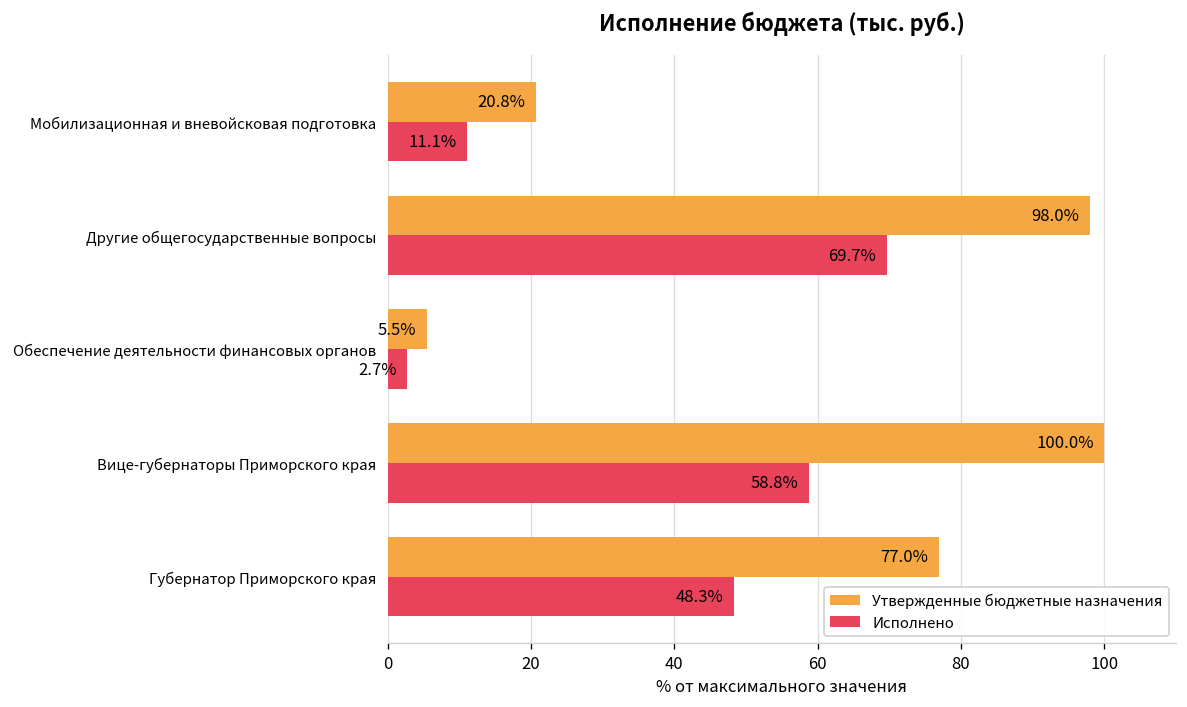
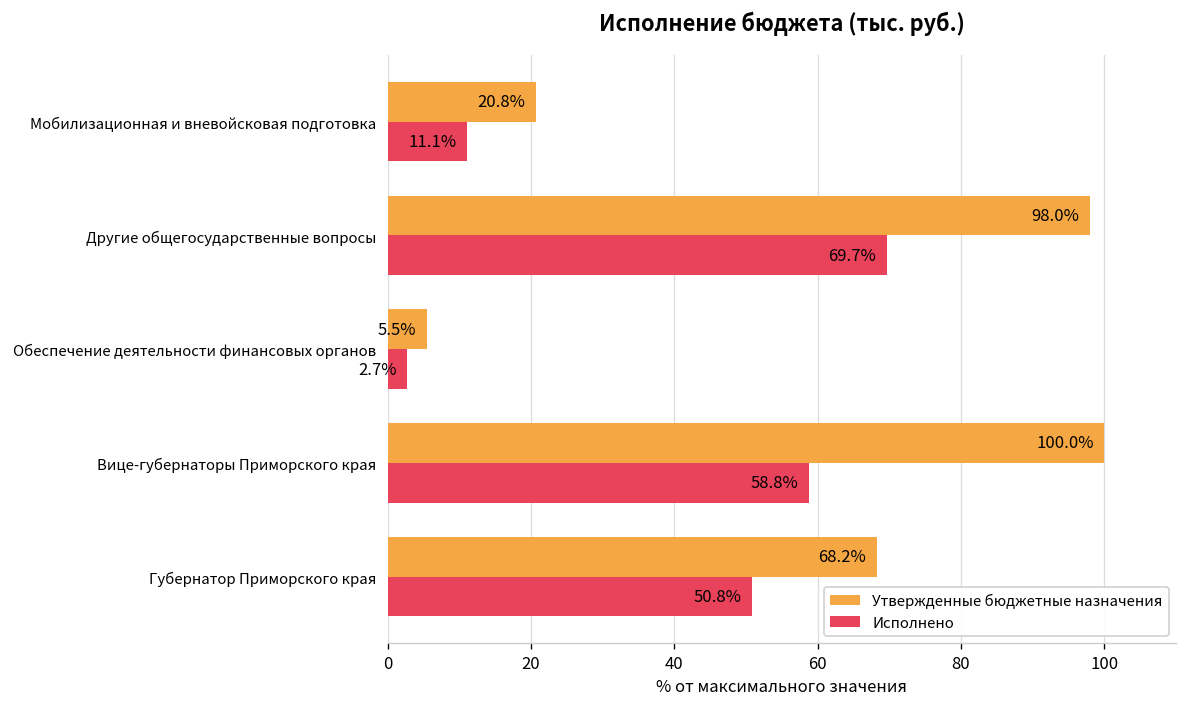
  {
    "Утвержденные бюджетные назначения": {
      "Мобилизационная и вневойсковая подготовка": "20.8%",
      "Другие общегосударственные вопросы": "98.0%",
      "Обеспечение деятельности финансовых органов": "5.5%",
      "Вице-губернаторы Приморского края": "100.0%",
-     "Губернатор Приморского края": "77.0%"
+     "Губернатор Приморского края": "68.2%"
    },
    "Исполнено": {
      "Мобилизационная и вневойсковая подготовка": "11.1%",
      "Другие общегосударственные вопросы": "69.7%",
      "Обеспечение деятельности финансовых органов": "2.7%",
      "Вице-губернаторы Приморского края": "58.8%",
-     "Губернатор Приморского края": "48.3%"
+     "Губернатор Приморского края": "50.8%"
    }
  }
